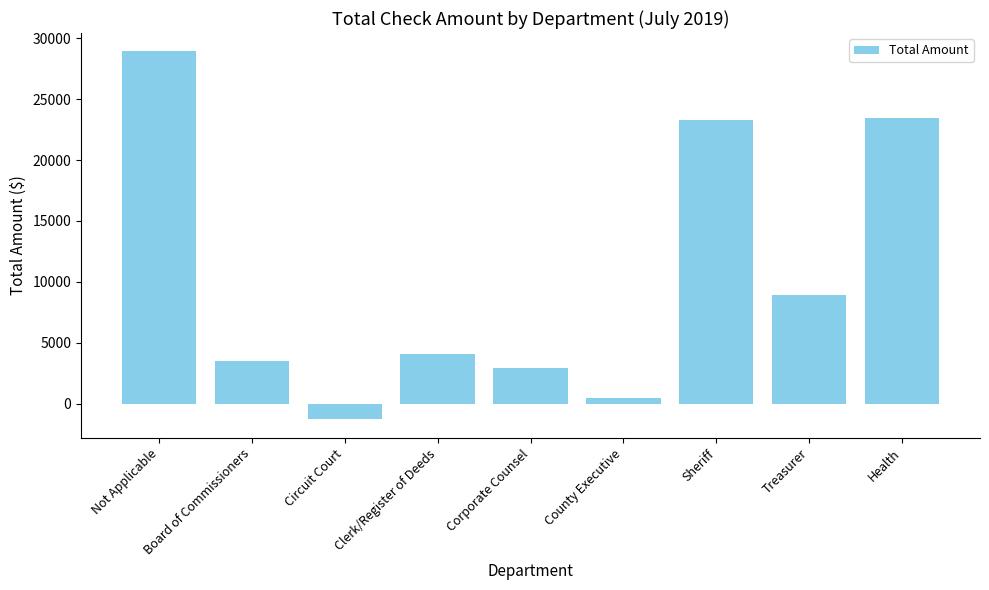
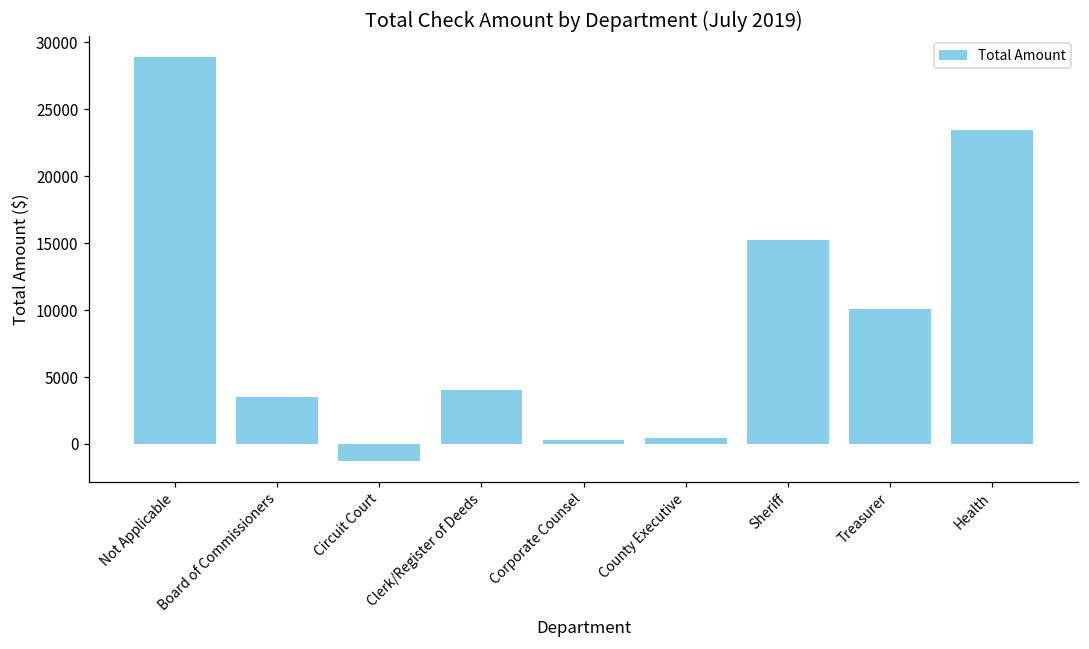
  {
    "Not Applicable": 28900,
    "Board of Commissioners": 3500,
    "Circuit Court": -1300,
    "Clerk/Register of Deeds": 4000,
-   "Corporate Counsel": 2900,
+   "Corporate Counsel": 300,
    "County Executive": 400,
-   "Sheriff": 23300,
-   "Treasurer": 8900,
+   "Sheriff": 15200,
+   "Treasurer": 10100,
    "Health": 23500
  }
